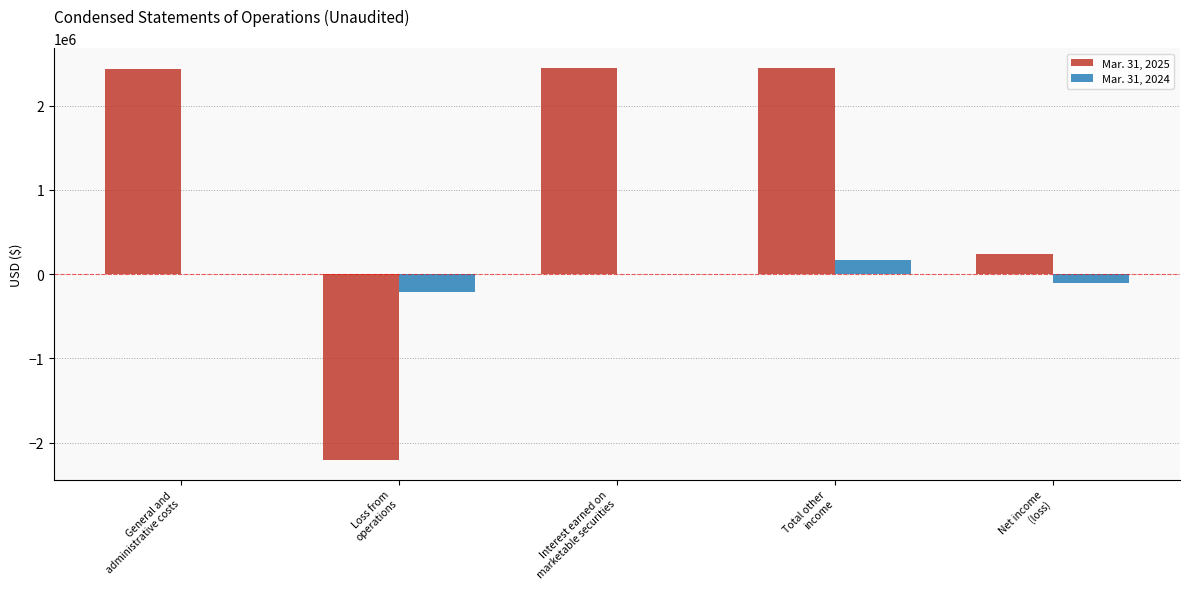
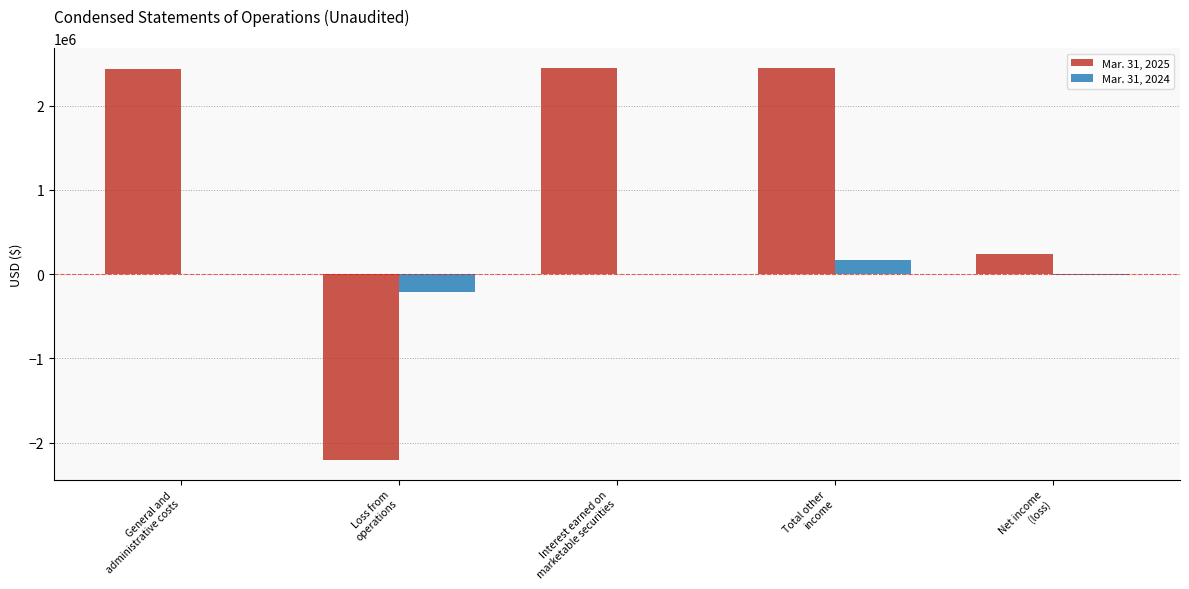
  {
    "Mar. 31, 2025": {
      "General and administrative costs": 2400000,
      "Loss from operations": -2200000,
      "Interest earned on marketable securities": 2400000,
      "Total other income": 2400000,
      "Net income (loss)": 200000
    },
    "Mar. 31, 2024": {
      "Loss from operations": -200000,
      "Interest earned on marketable securities": 0,
      "Total other income": 200000,
-     "Net income (loss)": -100000
+     "Net income (loss)": 0
    }
  }
